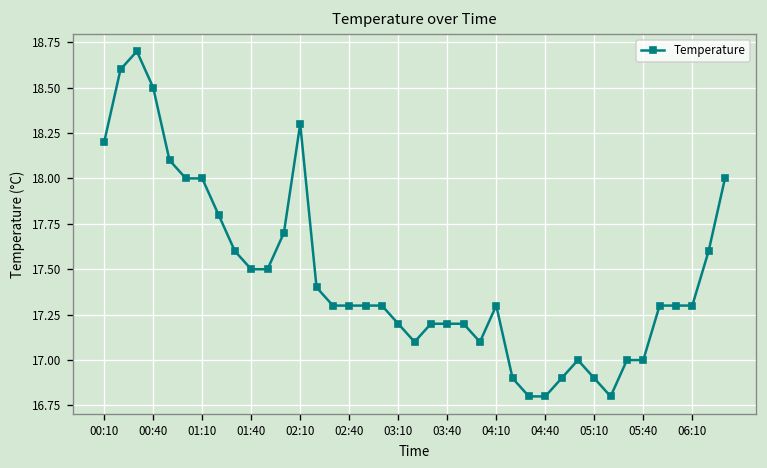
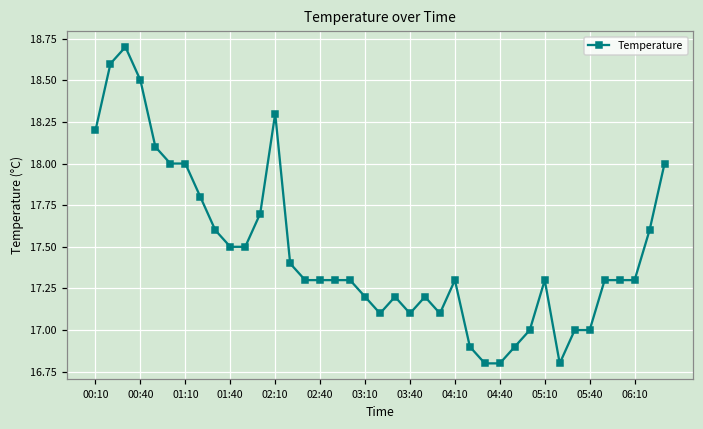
  {
    "00:10": 18.2,
    "00:40": 18.5,
    "01:10": 18.0,
    "01:40": 17.5,
    "02:10": 18.3,
    "02:40": 17.3,
    "03:10": 17.2,
-   "03:40": 17.2,
+   "03:40": 17.1,
    "04:10": 17.3,
    "04:40": 16.8,
-   "05:10": 16.9,
+   "05:10": 17.3,
    "05:40": 17.0,
    "06:10": 17.3
  }
